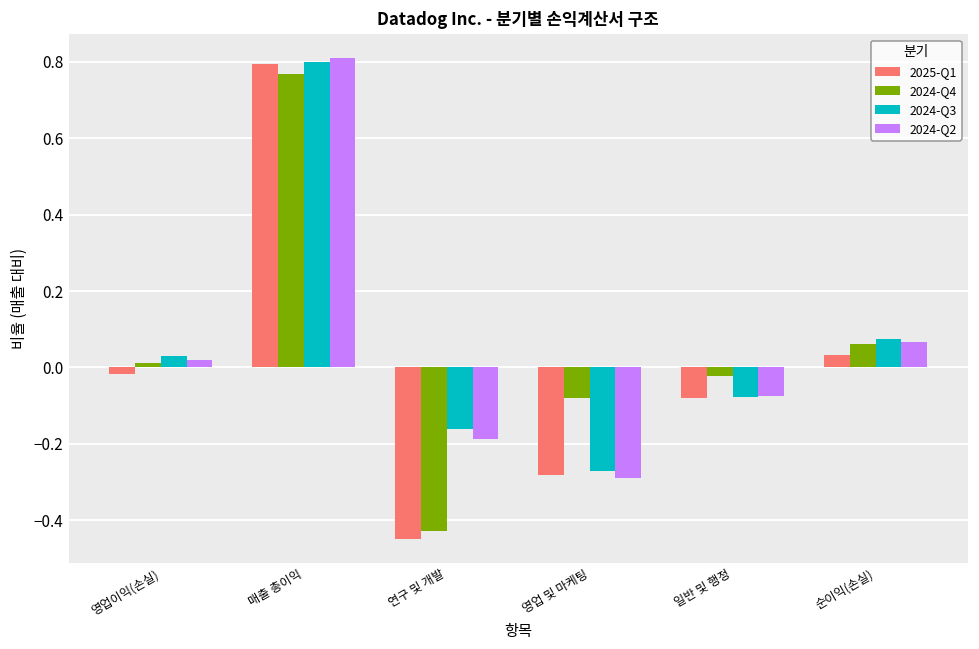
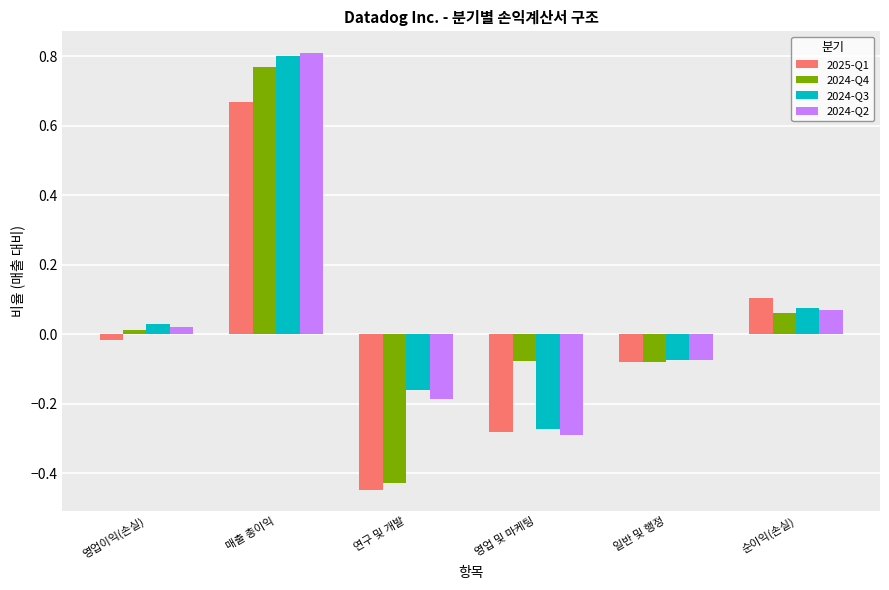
  {
    "2025-Q1": {
      "영업이익(손실)": -0.02,
-     "매출 총이익": 0.79,
+     "매출 총이익": 0.67,
      "연구 및 개발": -0.45,
      "영업 및 마케팅": -0.28,
      "일반 및 행정": -0.08,
-     "순이익(손실)": 0.03
+     "순이익(손실)": 0.10
    },
    "2024-Q4": {
      "영업이익(손실)": 0.01,
      "매출 총이익": 0.77,
      "연구 및 개발": -0.43,
      "영업 및 마케팅": -0.08,
-     "일반 및 행정": -0.02,
+     "일반 및 행정": -0.08,
      "순이익(손실)": 0.06
    },
    "2024-Q3": {
      "영업이익(손실)": 0.03,
      "매출 총이익": 0.80,
      "연구 및 개발": -0.16,
      "영업 및 마케팅": -0.27,
      "일반 및 행정": -0.08,
      "순이익(손실)": 0.07
    },
    "2024-Q2": {
      "영업이익(손실)": 0.02,
      "매출 총이익": 0.81,
      "연구 및 개발": -0.19,
      "영업 및 마케팅": -0.29,
      "일반 및 행정": -0.07,
      "순이익(손실)": 0.07
    }
  }
